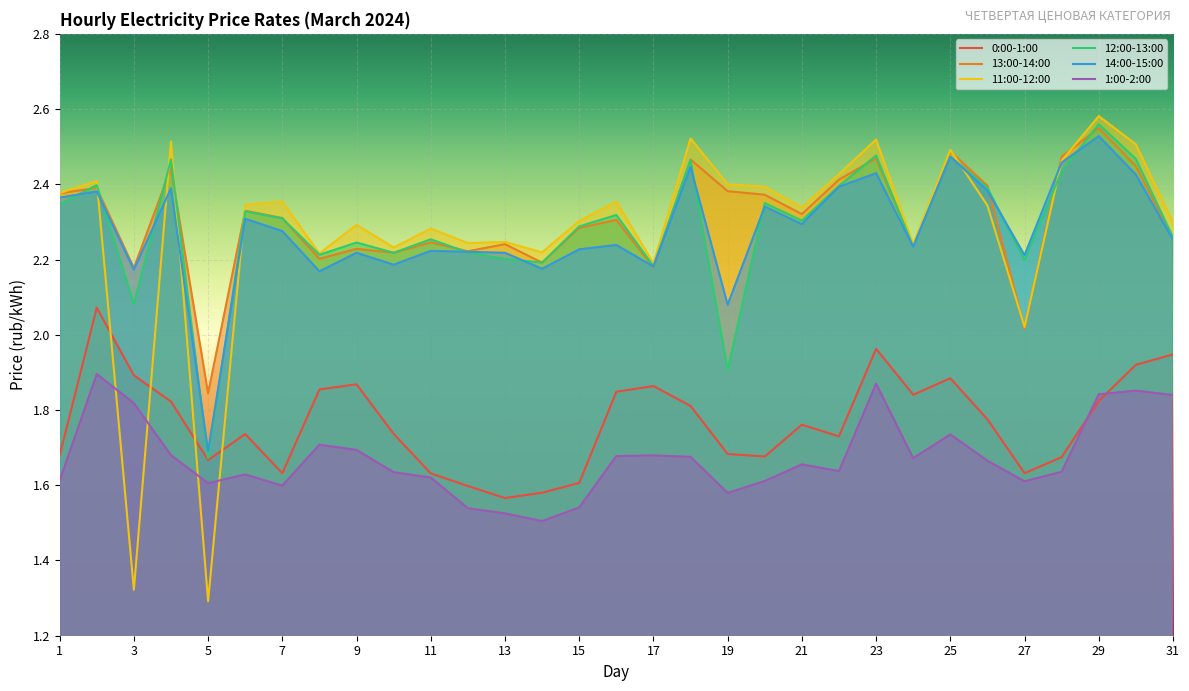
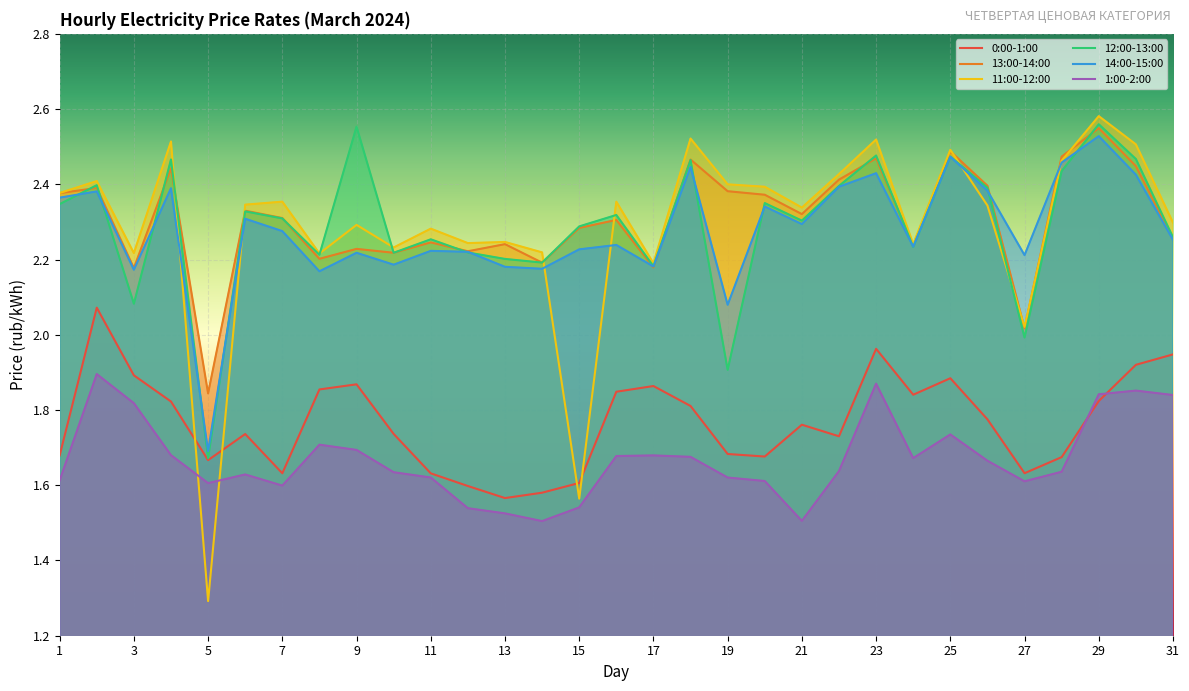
  {
    "11:00-12:00": {
-     "3": 1.32,
+     "3": 2.22,
      "5": 1.29,
      "7": 2.35,
      "9": 2.29,
      "11": 2.28,
-     "15": 2.30,
+     "15": 1.56,
      "17": 2.19,
      "19": 2.40,
      "21": 2.34,
      "23": 2.52,
      "29": 2.58,
      "31": 2.30
    },
    "12:00-13:00": {
      "1": 2.35,
      "3": 2.08,
-     "9": 2.25,
+     "9": 2.55,
      "11": 2.25,
      "13": 2.20,
      "19": 1.91,
      "21": 2.30,
      "23": 2.48,
-     "27": 2.20,
+     "27": 1.99,
      "29": 2.56
    },
    "14:00-15:00": {
      "1": 2.36,
      "5": 1.69,
      "7": 2.28,
      "9": 2.22,
      "11": 2.22,
-     "13": 2.22,
+     "13": 2.18,
      "15": 2.23,
      "19": 2.08,
      "21": 2.29,
      "23": 2.43,
      "27": 2.21,
      "29": 2.53
    },
    "1:00-2:00": {
      "1": 1.61,
      "3": 1.82,
      "5": 1.61,
      "7": 1.60,
      "9": 1.69,
      "11": 1.62,
      "13": 1.53,
      "15": 1.54,
      "17": 1.68,
-     "19": 1.58,
-     "21": 1.66,
+     "19": 1.62,
+     "21": 1.51,
      "23": 1.87,
      "25": 1.74,
      "27": 1.61,
      "29": 1.84,
      "31": 1.84
    }
  }
